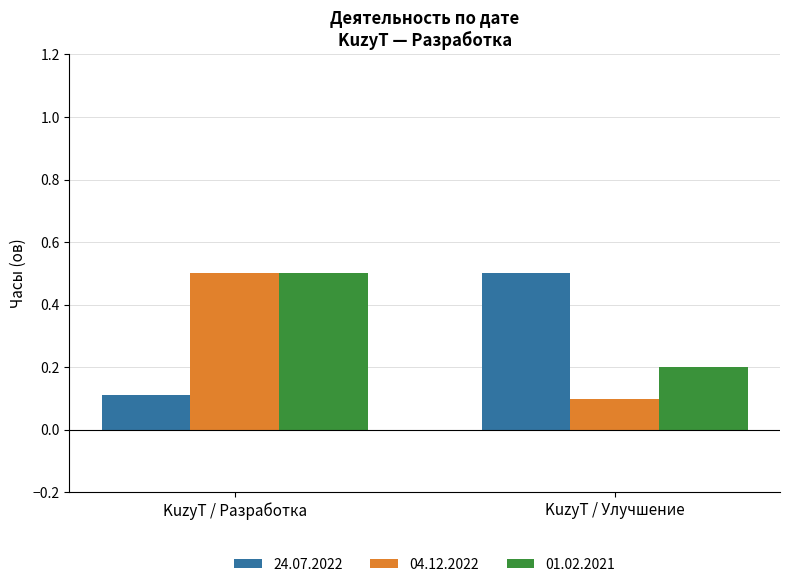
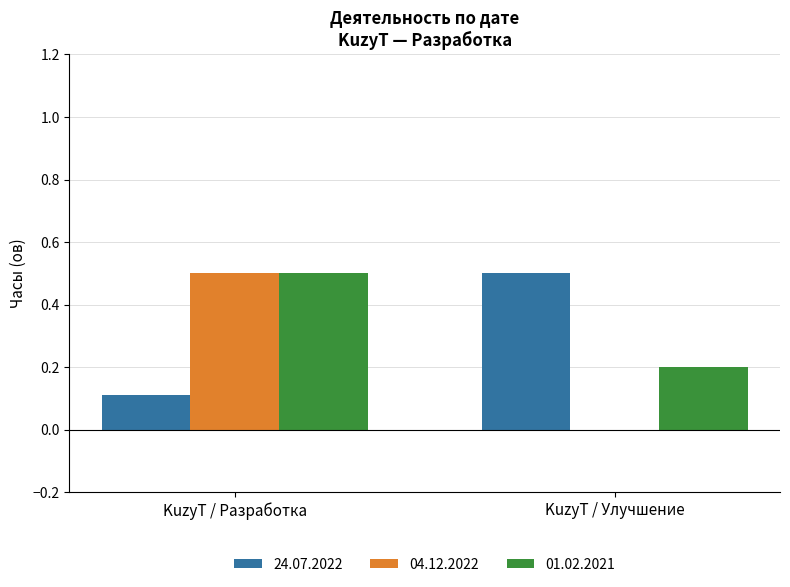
  {
    "24.07.2022": {
      "KuzyT / Разработка": 0.11,
      "KuzyT / Улучшение": 0.5
    },
    "04.12.2022": {
      "KuzyT / Разработка": 0.5,
-     "KuzyT / Улучшение": 0.1
+     "KuzyT / Улучшение": 0.0
    },
    "01.02.2021": {
      "KuzyT / Разработка": 0.5,
      "KuzyT / Улучшение": 0.2
    }
  }
